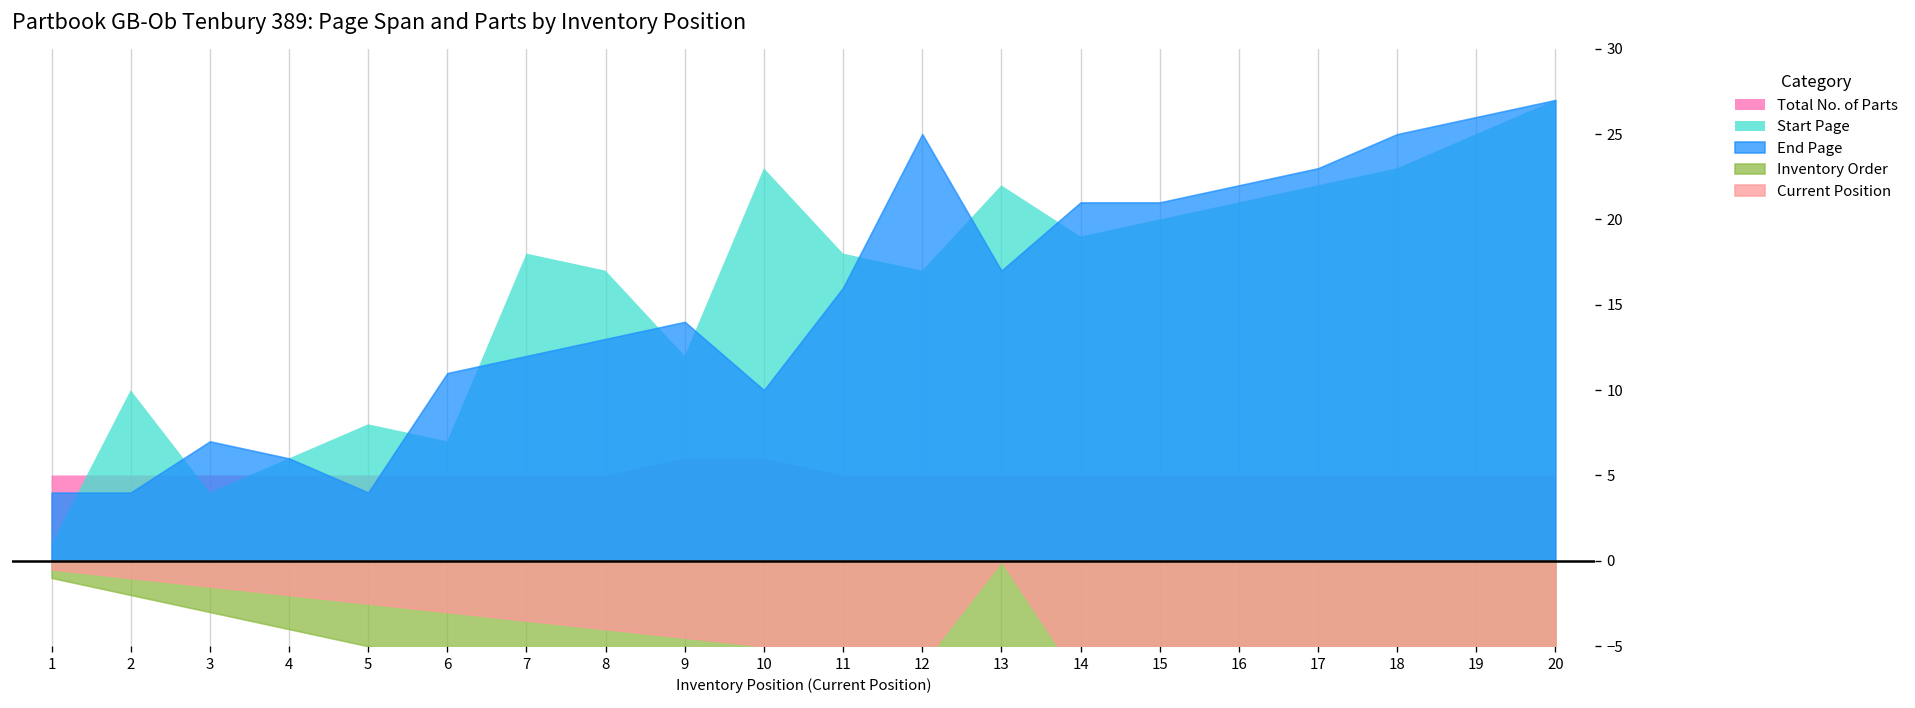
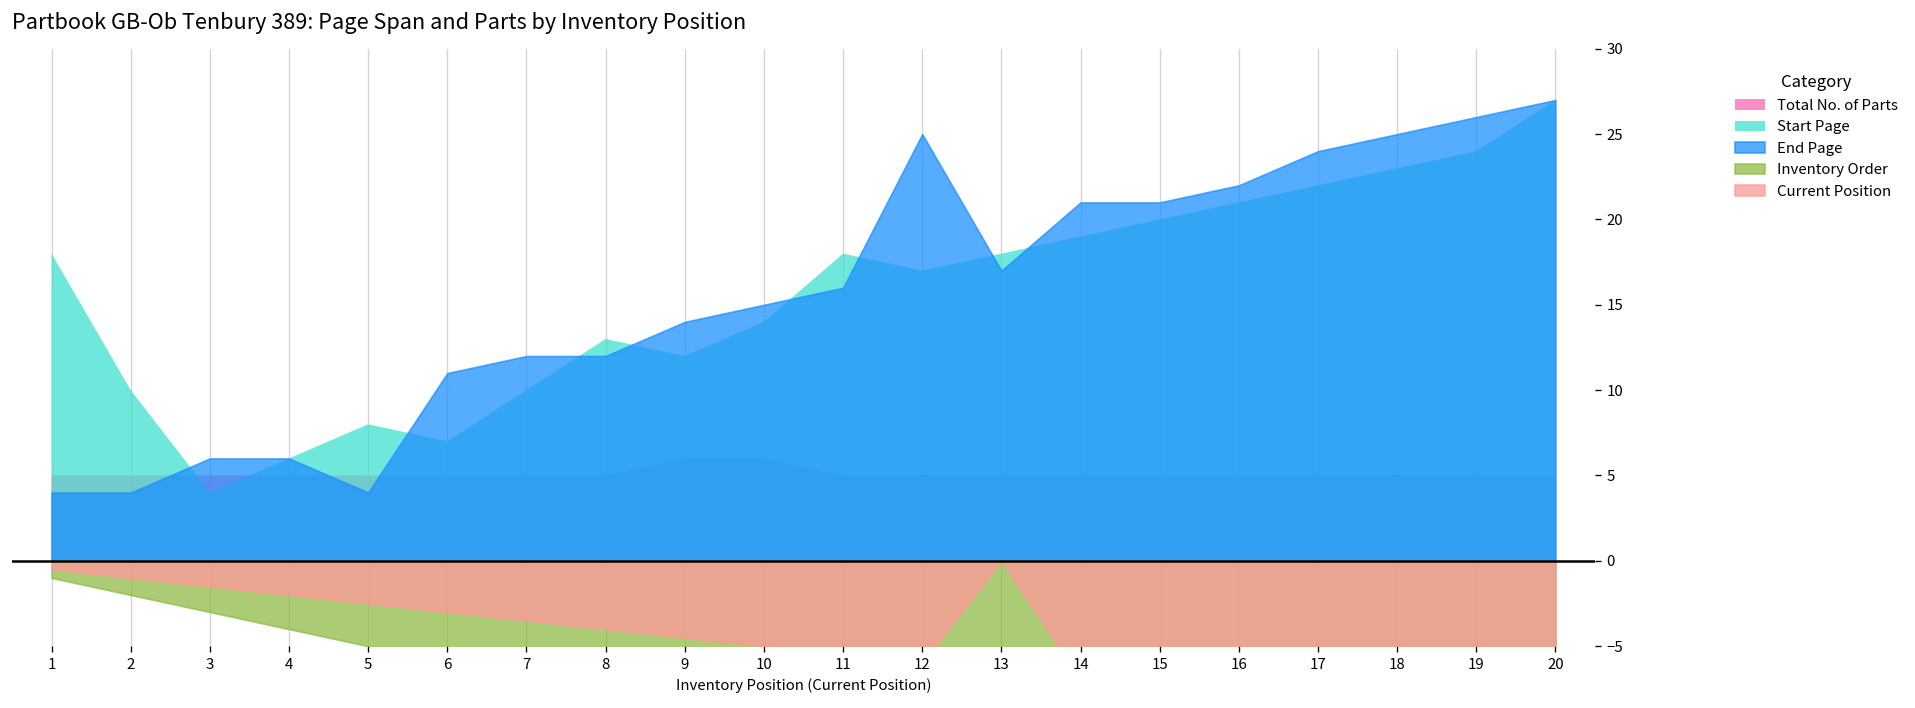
  {
    "Start Page": {
-     "1": 1,
+     "1": 18,
      "2": 10,
      "3": 4,
      "5": 8,
      "6": 7,
-     "7": 18,
-     "8": 17,
+     "7": 10,
+     "8": 13,
      "9": 12,
-     "10": 23,
+     "10": 14,
      "11": 18,
      "12": 17,
-     "13": 22,
+     "13": 18,
      "14": 19,
      "15": 20,
      "16": 21,
      "17": 22,
      "18": 23,
-     "19": 25
+     "19": 24
    },
    "End Page": {
      "1": 4,
      "2": 4,
-     "3": 7,
+     "3": 6,
      "5": 4,
      "6": 11,
      "7": 12,
-     "8": 13,
+     "8": 12,
      "9": 14,
-     "10": 10,
+     "10": 15,
      "11": 16,
      "12": 25,
      "13": 17,
      "14": 21,
      "15": 21,
      "16": 22,
-     "17": 23,
+     "17": 24,
      "18": 25,
      "19": 26
    }
  }
